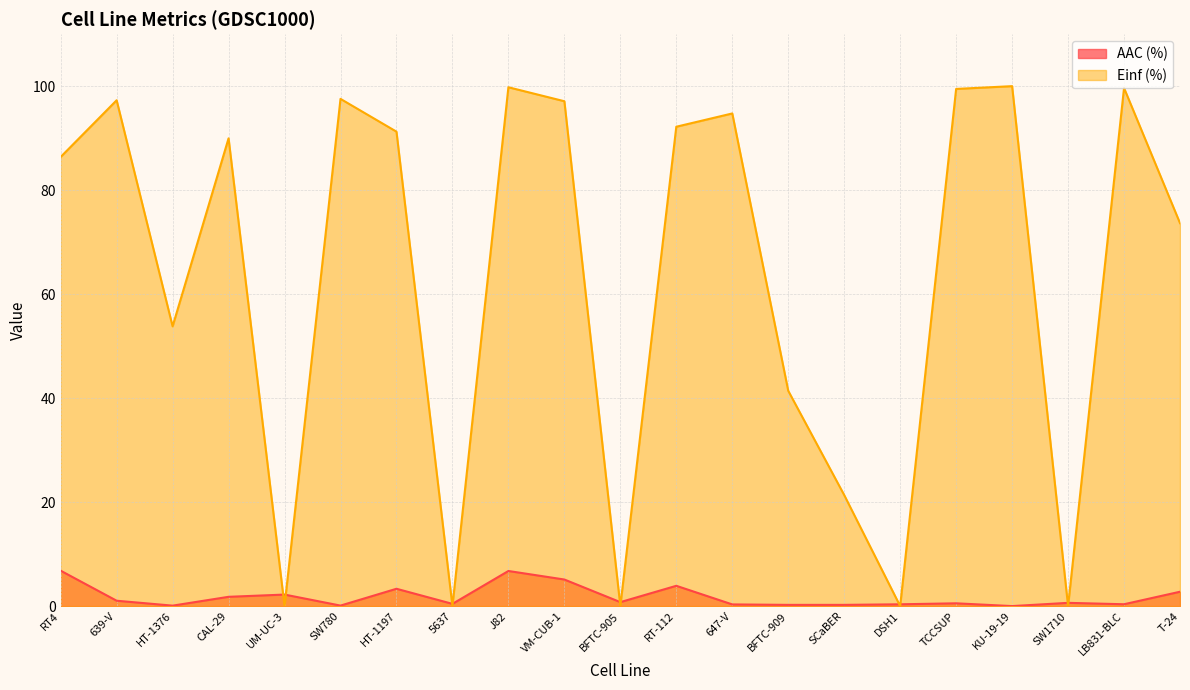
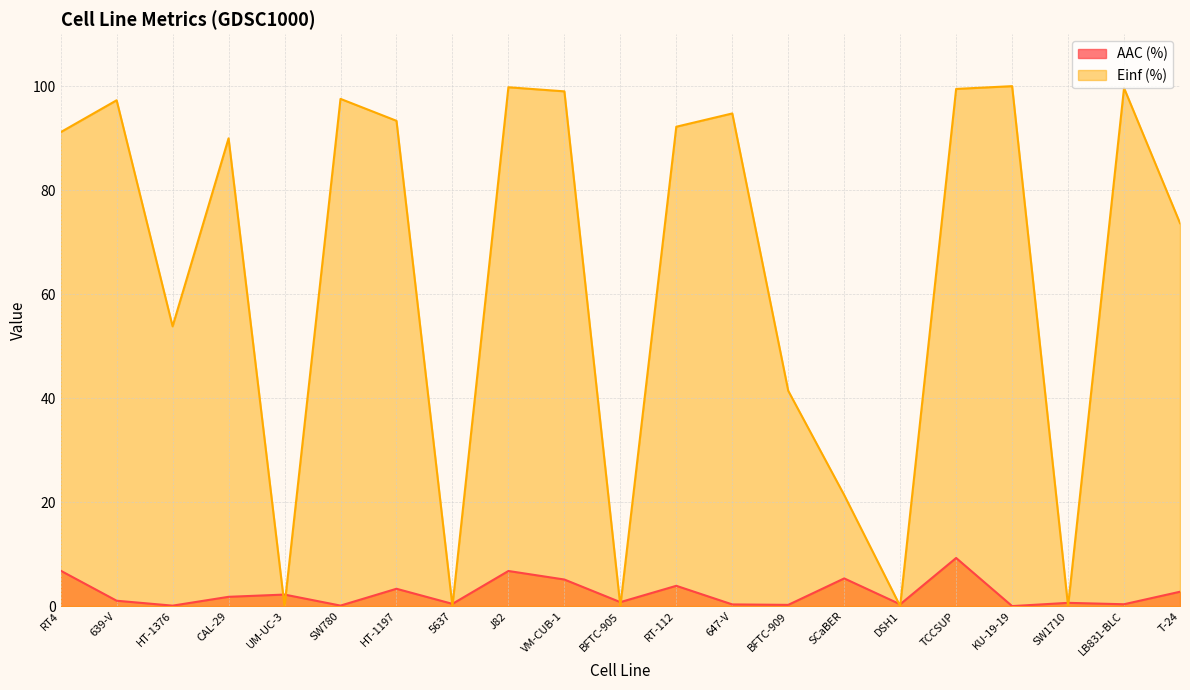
  {
    "AAC (%)": {
      "RT4": 7,
      "639-V": 1,
      "HT-1376": 0,
      "CAL-29": 2,
      "UM-UC-3": 2,
      "SW780": 0,
      "HT-1197": 3,
      "J82": 7,
      "VM-CUB-1": 5,
      "BFTC-905": 1,
      "RT-112": 4,
      "647-V": 0,
      "BFTC-909": 0,
-     "SCaBER": 0,
-     "TCCSUP": 1,
+     "SCaBER": 5,
+     "TCCSUP": 9,
      "KU-19-19": 0,
      "SW1710": 1,
      "LB831-BLC": 0,
      "T-24": 3
    },
    "Einf (%)": {
-     "RT4": 86,
+     "RT4": 91,
      "639-V": 97,
      "HT-1376": 54,
      "CAL-29": 90,
      "UM-UC-3": 0,
      "SW780": 98,
-     "HT-1197": 91,
+     "HT-1197": 93,
      "J82": 100,
-     "VM-CUB-1": 97,
+     "VM-CUB-1": 99,
      "BFTC-905": 0,
      "RT-112": 92,
      "647-V": 95,
      "BFTC-909": 41,
      "SCaBER": 21,
      "TCCSUP": 99,
      "KU-19-19": 100,
      "SW1710": 0,
      "T-24": 74
    }
  }
